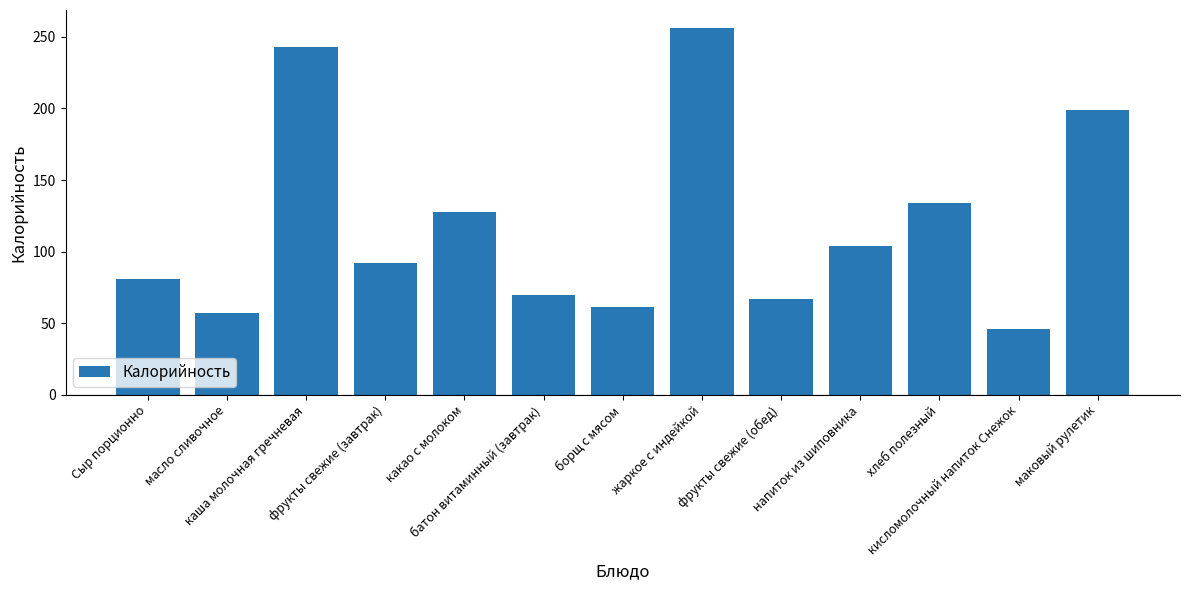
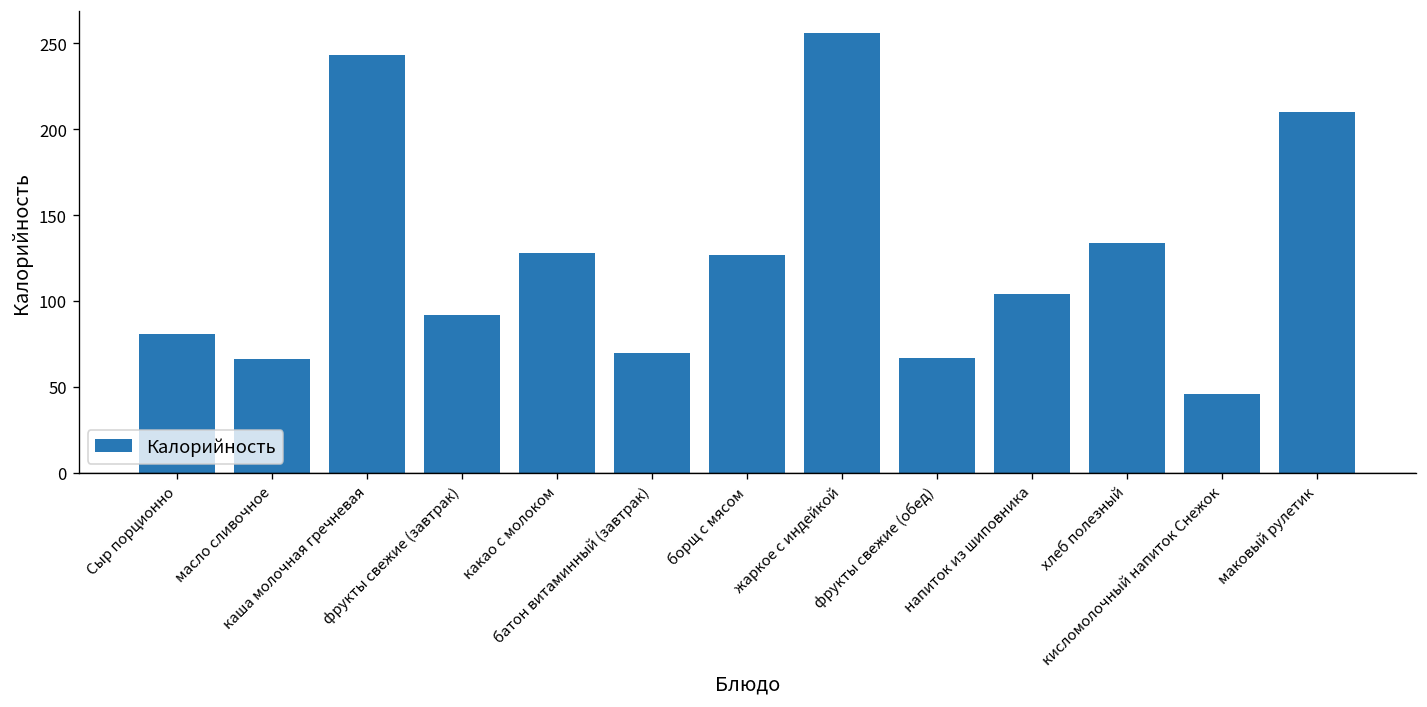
  {
    "Сыр порционно": 81,
-   "масло сливочное": 57,
+   "масло сливочное": 66,
    "каша молочная гречневая": 243,
    "фрукты свежие (завтрак)": 92,
    "какао с молоком": 128,
    "батон витаминный (завтрак)": 70,
-   "борщ с мясом": 61,
+   "борщ с мясом": 127,
    "жаркое с индейкой": 256,
    "фрукты свежие (обед)": 67,
    "напиток из шиповника": 104,
    "хлеб полезный": 134,
    "кисломолочный напиток Снежок": 46,
-   "маковый рулетик": 199
+   "маковый рулетик": 210
  }
